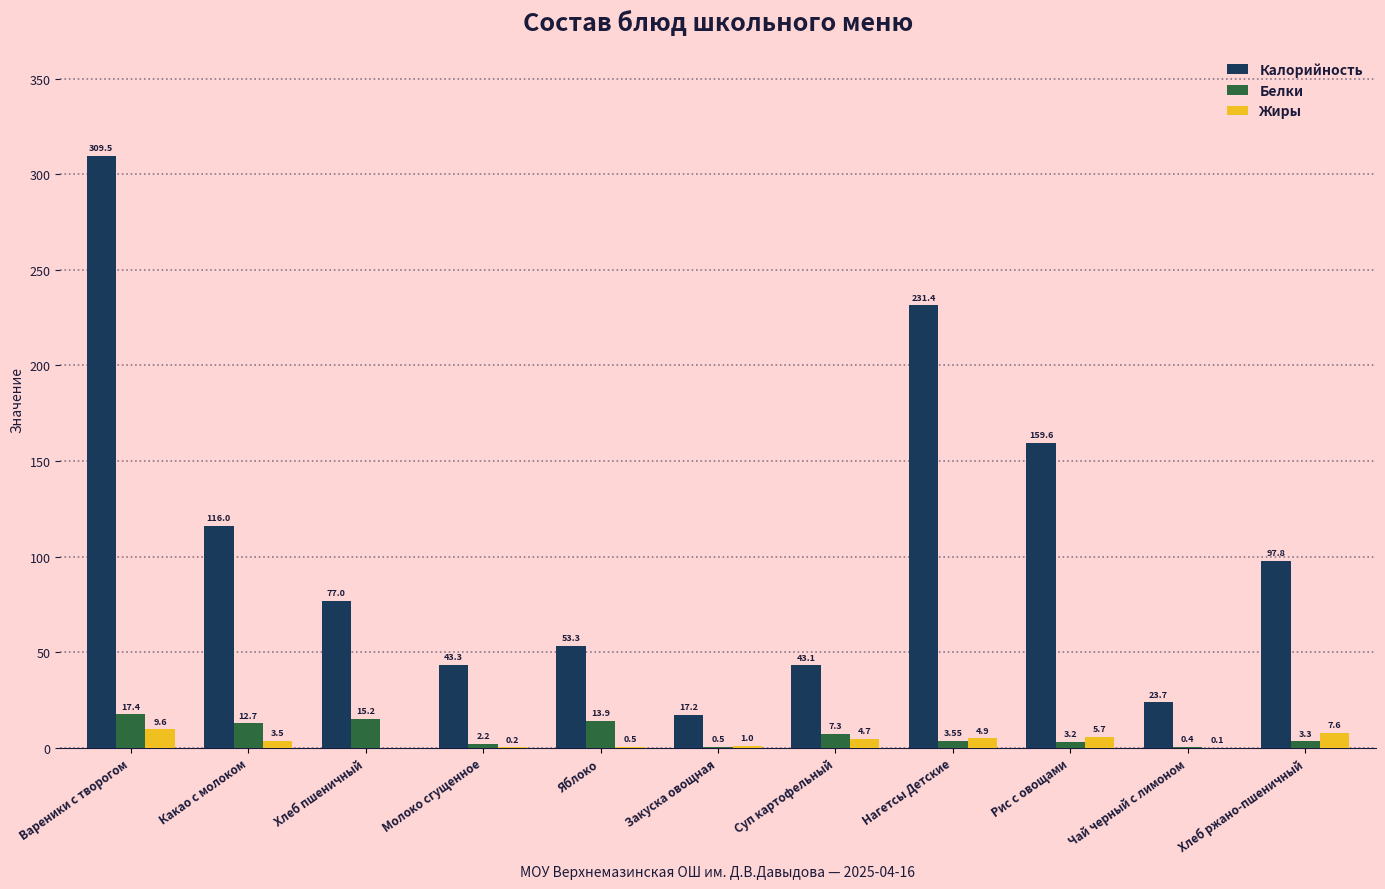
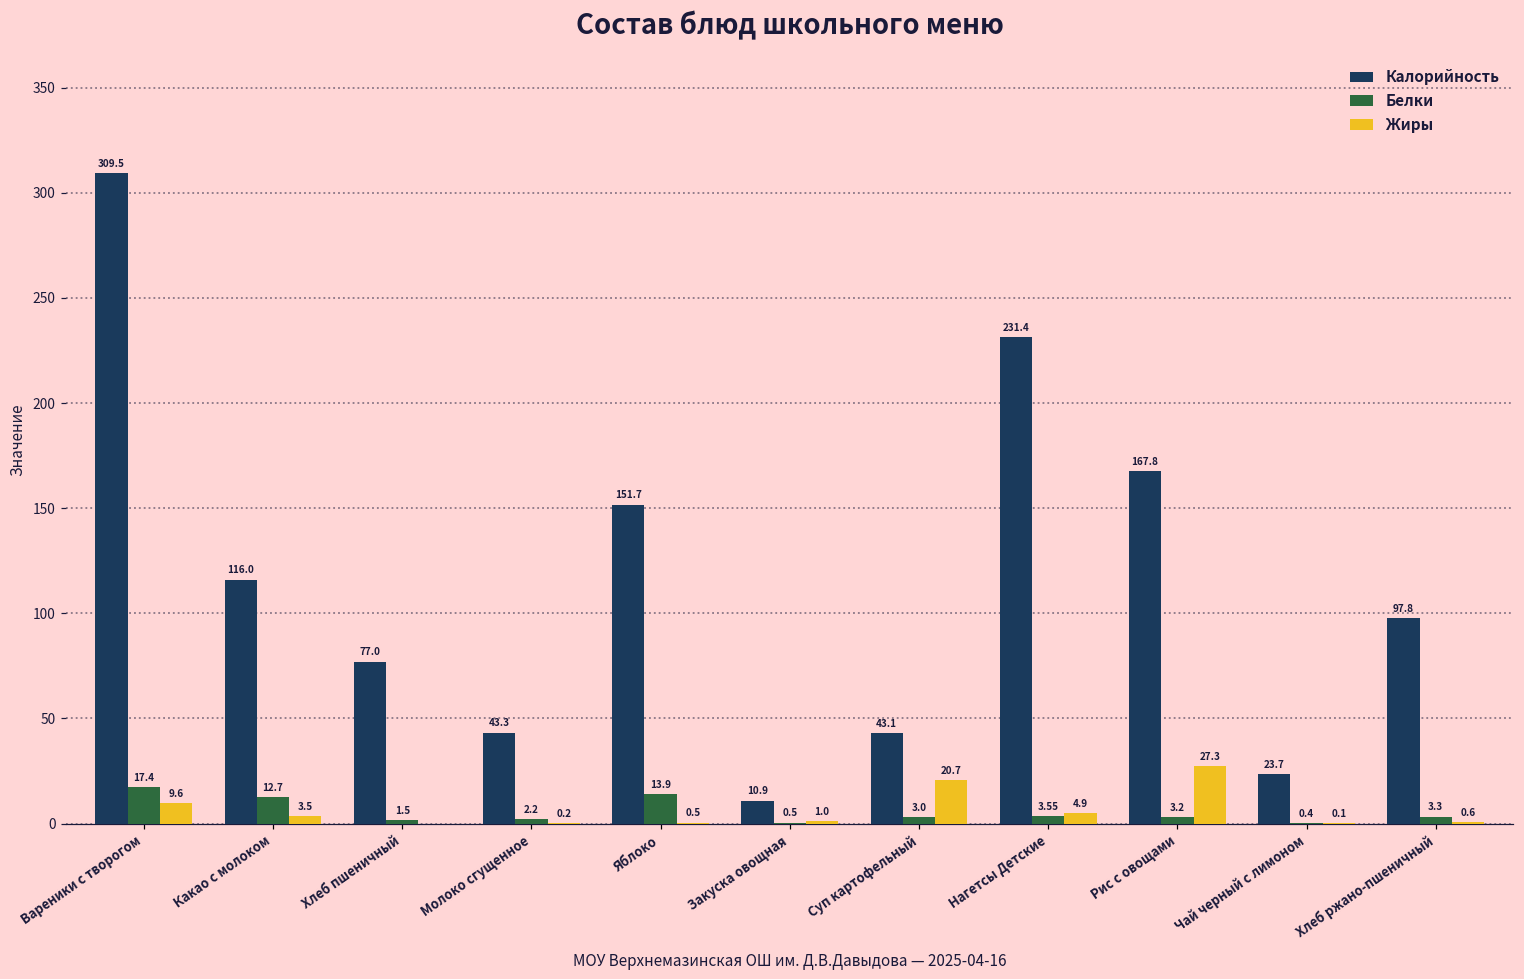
  {
    "Калорийность": {
      "Вареники с творогом": 309.5,
      "Какао с молоком": 116.0,
      "Хлеб пшеничный": 77.0,
      "Молоко сгущенное": 43.3,
-     "Яблоко": 53.3,
-     "Закуска овощная": 17.2,
+     "Яблоко": 151.7,
+     "Закуска овощная": 10.9,
      "Суп картофельный": 43.1,
      "Нагетсы Детские": 231.4,
-     "Рис с овощами": 159.6,
+     "Рис с овощами": 167.8,
      "Чай черный с лимоном": 23.7,
      "Хлеб ржано-пшеничный": 97.8
    },
    "Белки": {
      "Вареники с творогом": 17.4,
      "Какао с молоком": 12.7,
-     "Хлеб пшеничный": 15.2,
+     "Хлеб пшеничный": 1.5,
      "Молоко сгущенное": 2.2,
      "Яблоко": 13.9,
      "Закуска овощная": 0.5,
-     "Суп картофельный": 7.3,
+     "Суп картофельный": 3.0,
      "Нагетсы Детские": 3.55,
      "Рис с овощами": 3.2,
      "Чай черный с лимоном": 0.4,
      "Хлеб ржано-пшеничный": 3.3
    },
    "Жиры": {
      "Вареники с творогом": 9.6,
      "Какао с молоком": 3.5,
      "Молоко сгущенное": 0.2,
      "Яблоко": 0.5,
      "Закуска овощная": 1.0,
-     "Суп картофельный": 4.7,
+     "Суп картофельный": 20.7,
      "Нагетсы Детские": 4.9,
-     "Рис с овощами": 5.7,
+     "Рис с овощами": 27.3,
      "Чай черный с лимоном": 0.1,
-     "Хлеб ржано-пшеничный": 7.6
+     "Хлеб ржано-пшеничный": 0.6
    }
  }
